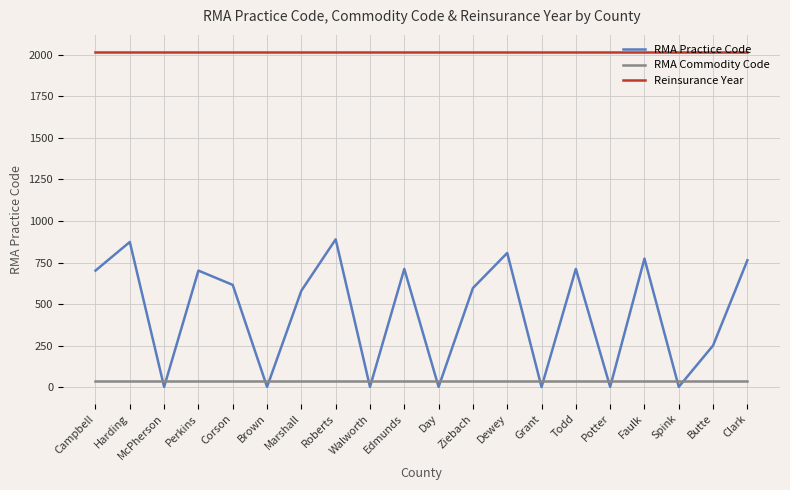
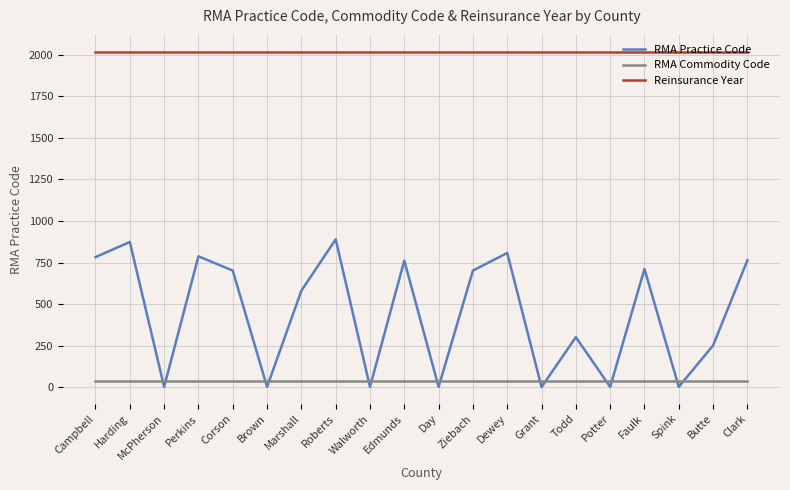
  {
    "RMA Practice Code": {
-     "Campbell": 700,
+     "Campbell": 780,
      "Harding": 870,
      "McPherson": 0,
-     "Perkins": 700,
-     "Corson": 620,
+     "Perkins": 790,
+     "Corson": 700,
      "Brown": 0,
      "Marshall": 580,
      "Roberts": 890,
      "Walworth": 0,
-     "Edmunds": 710,
+     "Edmunds": 760,
      "Day": 0,
-     "Ziebach": 600,
+     "Ziebach": 700,
      "Dewey": 810,
      "Grant": 0,
-     "Todd": 710,
+     "Todd": 300,
      "Potter": 0,
-     "Faulk": 770,
+     "Faulk": 710,
      "Spink": 0,
      "Butte": 250,
      "Clark": 760
    },
    "RMA Commodity Code": {
      "Campbell": 40,
      "Harding": 40,
      "McPherson": 40,
      "Perkins": 40,
      "Corson": 40,
      "Brown": 40,
      "Marshall": 40,
      "Roberts": 40,
      "Walworth": 40,
      "Edmunds": 40,
      "Day": 40,
      "Ziebach": 40,
      "Dewey": 40,
      "Grant": 40,
      "Todd": 40,
      "Potter": 40,
      "Faulk": 40,
      "Spink": 40,
      "Butte": 40,
      "Clark": 40
    },
    "Reinsurance Year": {
      "Campbell": 2020,
      "Harding": 2020,
      "McPherson": 2020,
      "Perkins": 2020,
      "Corson": 2020,
      "Brown": 2020,
      "Marshall": 2020,
      "Roberts": 2020,
      "Walworth": 2020,
      "Edmunds": 2020,
      "Day": 2020,
      "Ziebach": 2020,
      "Dewey": 2020,
      "Grant": 2020,
      "Todd": 2020,
      "Potter": 2020,
      "Faulk": 2020,
      "Spink": 2020,
      "Butte": 2020,
      "Clark": 2020
    }
  }
